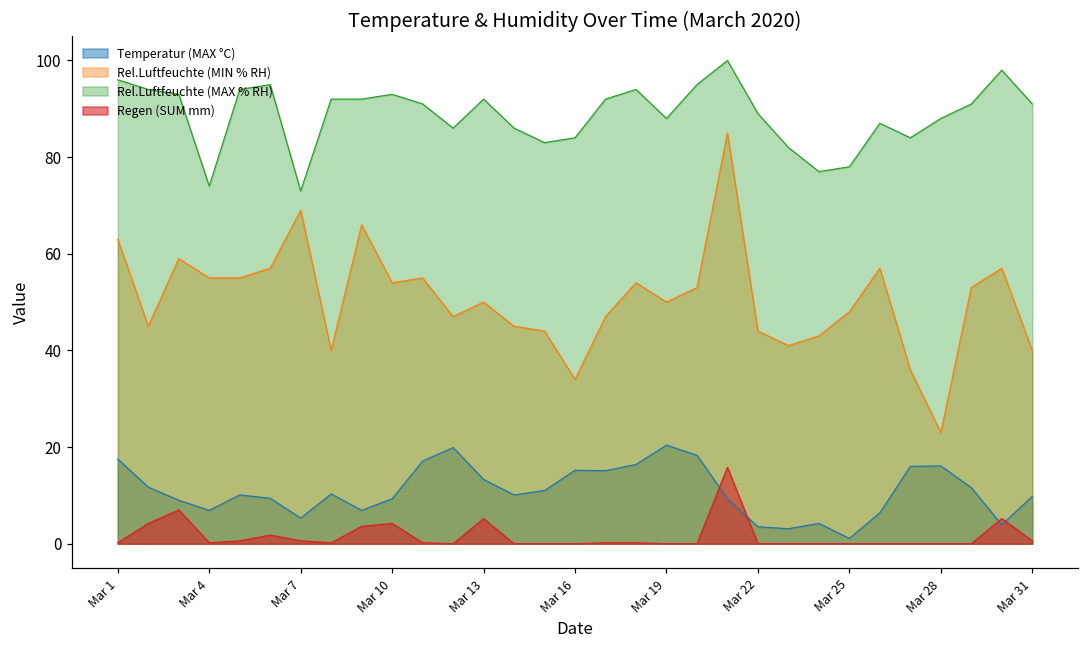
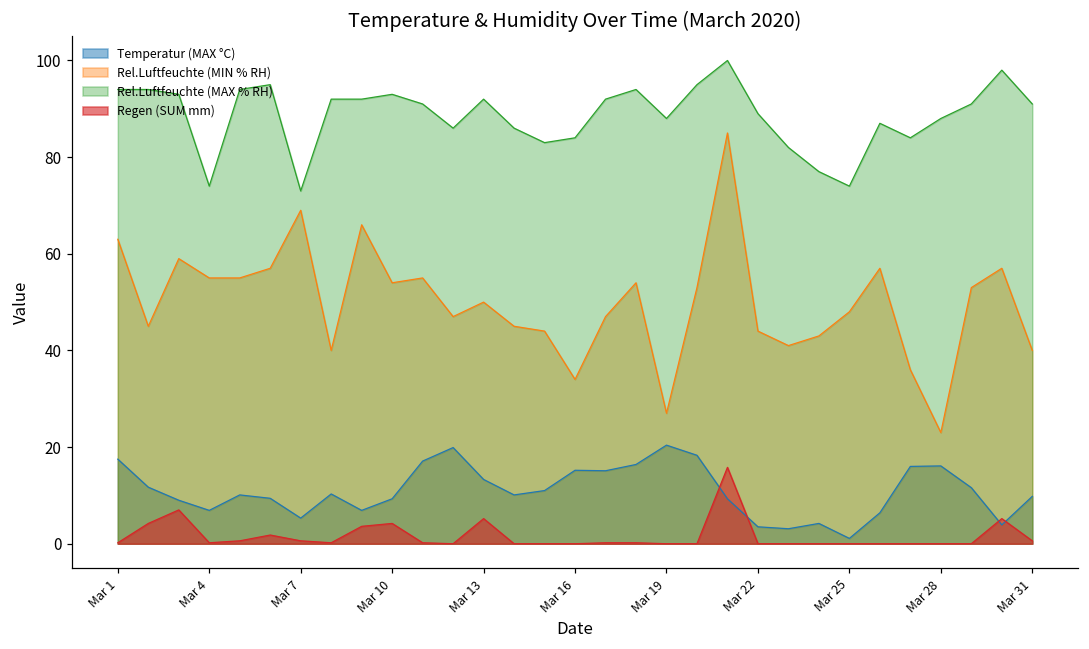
  {
    "Temperatur (MAX °C)": {
      "Mar 1": 18,
      "Mar 4": 7,
      "Mar 7": 5,
      "Mar 10": 9,
      "Mar 13": 13,
      "Mar 16": 15,
      "Mar 19": 20,
      "Mar 22": 4,
      "Mar 25": 1,
      "Mar 28": 16,
      "Mar 31": 10
    },
    "Rel.Luftfeuchte (MIN % RH)": {
      "Mar 1": 63,
      "Mar 4": 55,
      "Mar 7": 69,
      "Mar 10": 54,
      "Mar 13": 50,
      "Mar 16": 34,
-     "Mar 19": 50,
+     "Mar 19": 27,
      "Mar 22": 44,
      "Mar 25": 48,
      "Mar 28": 23,
      "Mar 31": 40
    },
    "Rel.Luftfeuchte (MAX % RH)": {
-     "Mar 1": 96,
+     "Mar 1": 94,
      "Mar 4": 74,
      "Mar 7": 73,
      "Mar 10": 93,
      "Mar 13": 92,
      "Mar 16": 84,
      "Mar 19": 88,
      "Mar 22": 89,
-     "Mar 25": 78,
+     "Mar 25": 74,
      "Mar 28": 88,
      "Mar 31": 91
    },
    "Regen (SUM mm)": {
      "Mar 1": 0,
      "Mar 4": 0,
      "Mar 7": 1,
      "Mar 10": 4,
      "Mar 13": 5,
      "Mar 16": 0,
      "Mar 19": 0,
      "Mar 22": 0,
      "Mar 25": 0,
      "Mar 28": 0,
      "Mar 31": 1
    }
  }
